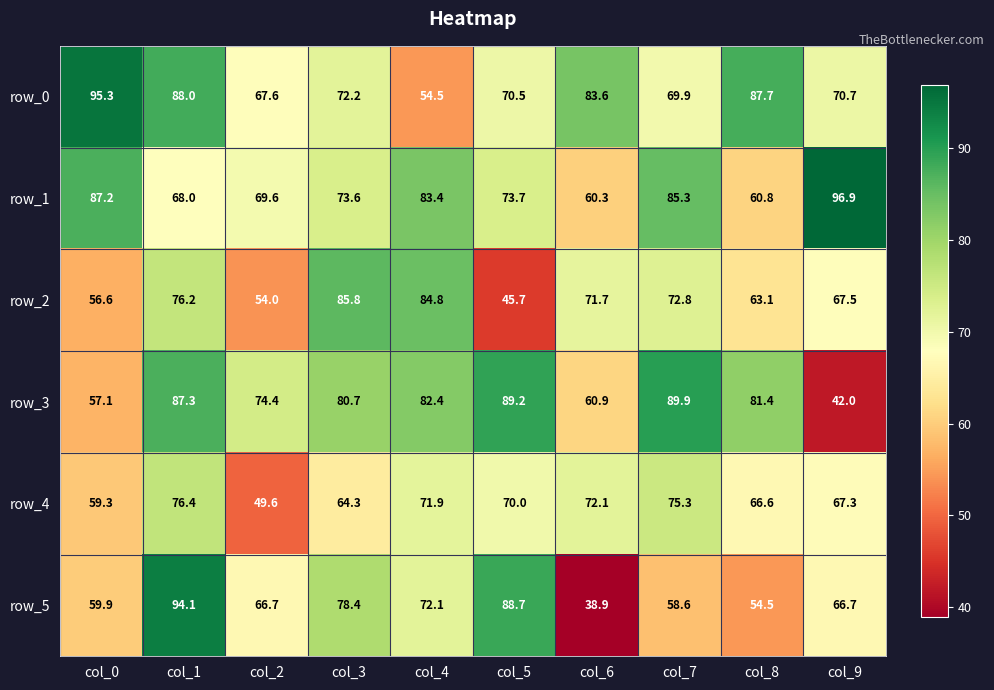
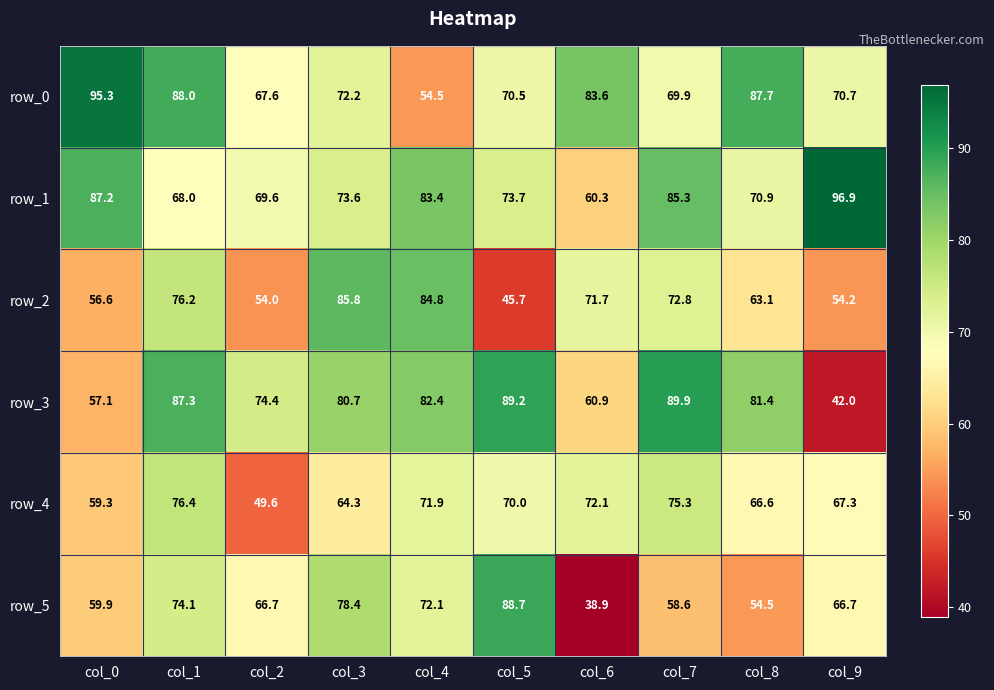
  {
    "row_0": {
      "col_0": 95.3,
      "col_1": 88.0,
      "col_2": 67.6,
      "col_3": 72.2,
      "col_4": 54.5,
      "col_5": 70.5,
      "col_6": 83.6,
      "col_7": 69.9,
      "col_8": 87.7,
      "col_9": 70.7
    },
    "row_1": {
      "col_0": 87.2,
      "col_1": 68.0,
      "col_2": 69.6,
      "col_3": 73.6,
      "col_4": 83.4,
      "col_5": 73.7,
      "col_6": 60.3,
      "col_7": 85.3,
-     "col_8": 60.8,
+     "col_8": 70.9,
      "col_9": 96.9
    },
    "row_2": {
      "col_0": 56.6,
      "col_1": 76.2,
      "col_2": 54.0,
      "col_3": 85.8,
      "col_4": 84.8,
      "col_5": 45.7,
      "col_6": 71.7,
      "col_7": 72.8,
      "col_8": 63.1,
-     "col_9": 67.5
+     "col_9": 54.2
    },
    "row_3": {
      "col_0": 57.1,
      "col_1": 87.3,
      "col_2": 74.4,
      "col_3": 80.7,
      "col_4": 82.4,
      "col_5": 89.2,
      "col_6": 60.9,
      "col_7": 89.9,
      "col_8": 81.4,
      "col_9": 42.0
    },
    "row_4": {
      "col_0": 59.3,
      "col_1": 76.4,
      "col_2": 49.6,
      "col_3": 64.3,
      "col_4": 71.9,
      "col_5": 70.0,
      "col_6": 72.1,
      "col_7": 75.3,
      "col_8": 66.6,
      "col_9": 67.3
    },
    "row_5": {
      "col_0": 59.9,
-     "col_1": 94.1,
+     "col_1": 74.1,
      "col_2": 66.7,
      "col_3": 78.4,
      "col_4": 72.1,
      "col_5": 88.7,
      "col_6": 38.9,
      "col_7": 58.6,
      "col_8": 54.5,
      "col_9": 66.7
    }
  }
